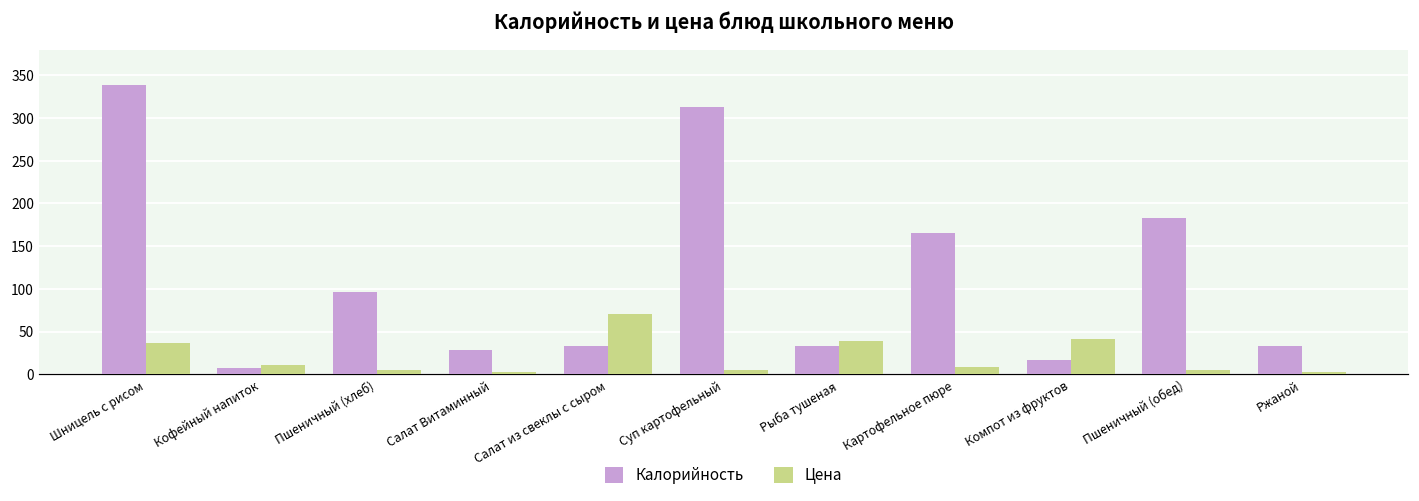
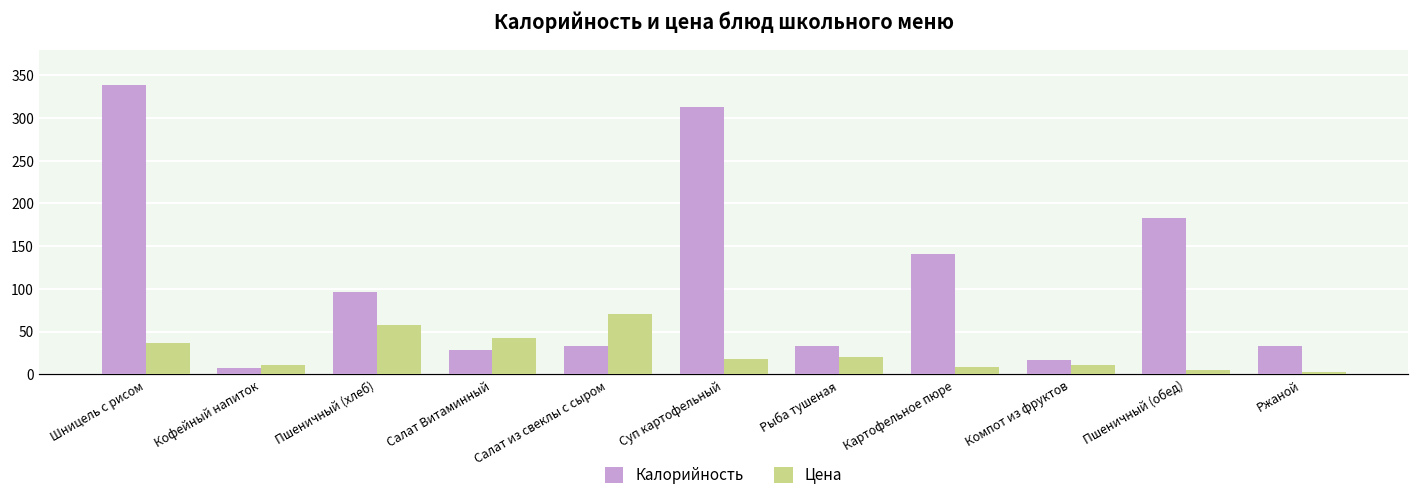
  {
    "Калорийность": {
      "Шницель с рисом": 340,
      "Кофейный напиток": 10,
      "Пшеничный (хлеб)": 100,
      "Салат Витаминный": 30,
      "Салат из свеклы с сыром": 30,
      "Суп картофельный": 310,
      "Рыба тушеная": 30,
-     "Картофельное пюре": 170,
+     "Картофельное пюре": 140,
      "Компот из фруктов": 20,
      "Пшеничный (обед)": 180,
      "Ржаной": 30
    },
    "Цена": {
      "Шницель с рисом": 40,
      "Кофейный напиток": 10,
-     "Пшеничный (хлеб)": 0,
-     "Салат Витаминный": 0,
+     "Пшеничный (хлеб)": 60,
+     "Салат Витаминный": 40,
      "Салат из свеклы с сыром": 70,
-     "Суп картофельный": 10,
-     "Рыба тушеная": 40,
+     "Суп картофельный": 20,
+     "Рыба тушеная": 20,
      "Картофельное пюре": 10,
-     "Компот из фруктов": 40,
+     "Компот из фруктов": 10,
      "Пшеничный (обед)": 0
    }
  }
